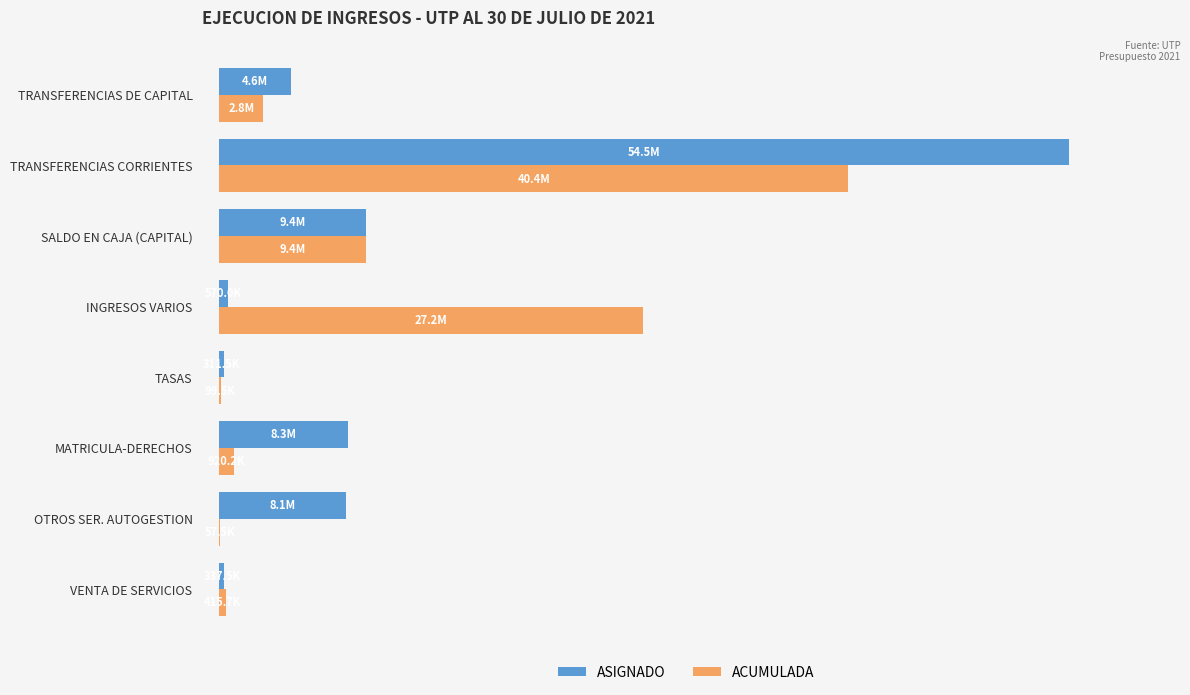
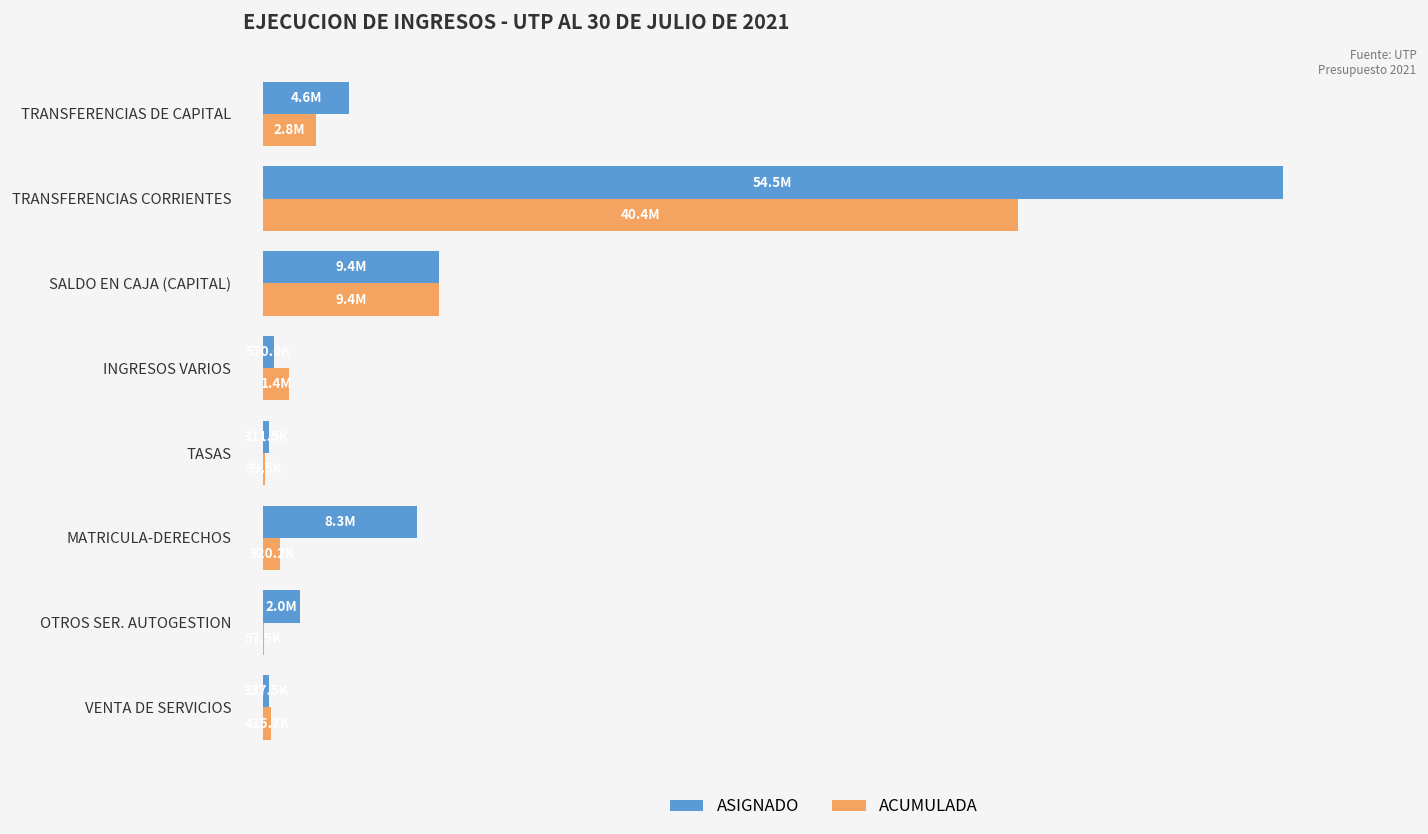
  {
    "ASIGNADO": {
      "TRANSFERENCIAS DE CAPITAL": "4.6M",
      "TRANSFERENCIAS CORRIENTES": "54.5M",
      "SALDO EN CAJA (CAPITAL)": "9.4M",
      "MATRICULA-DERECHOS": "8.3M",
-     "OTROS SER. AUTOGESTION": "8.1M"
+     "OTROS SER. AUTOGESTION": "2.0M"
    },
    "ACUMULADA": {
      "TRANSFERENCIAS DE CAPITAL": "2.8M",
      "TRANSFERENCIAS CORRIENTES": "40.4M",
      "SALDO EN CAJA (CAPITAL)": "9.4M",
-     "INGRESOS VARIOS": "27.2M"
+     "INGRESOS VARIOS": "1.4M"
    }
  }
